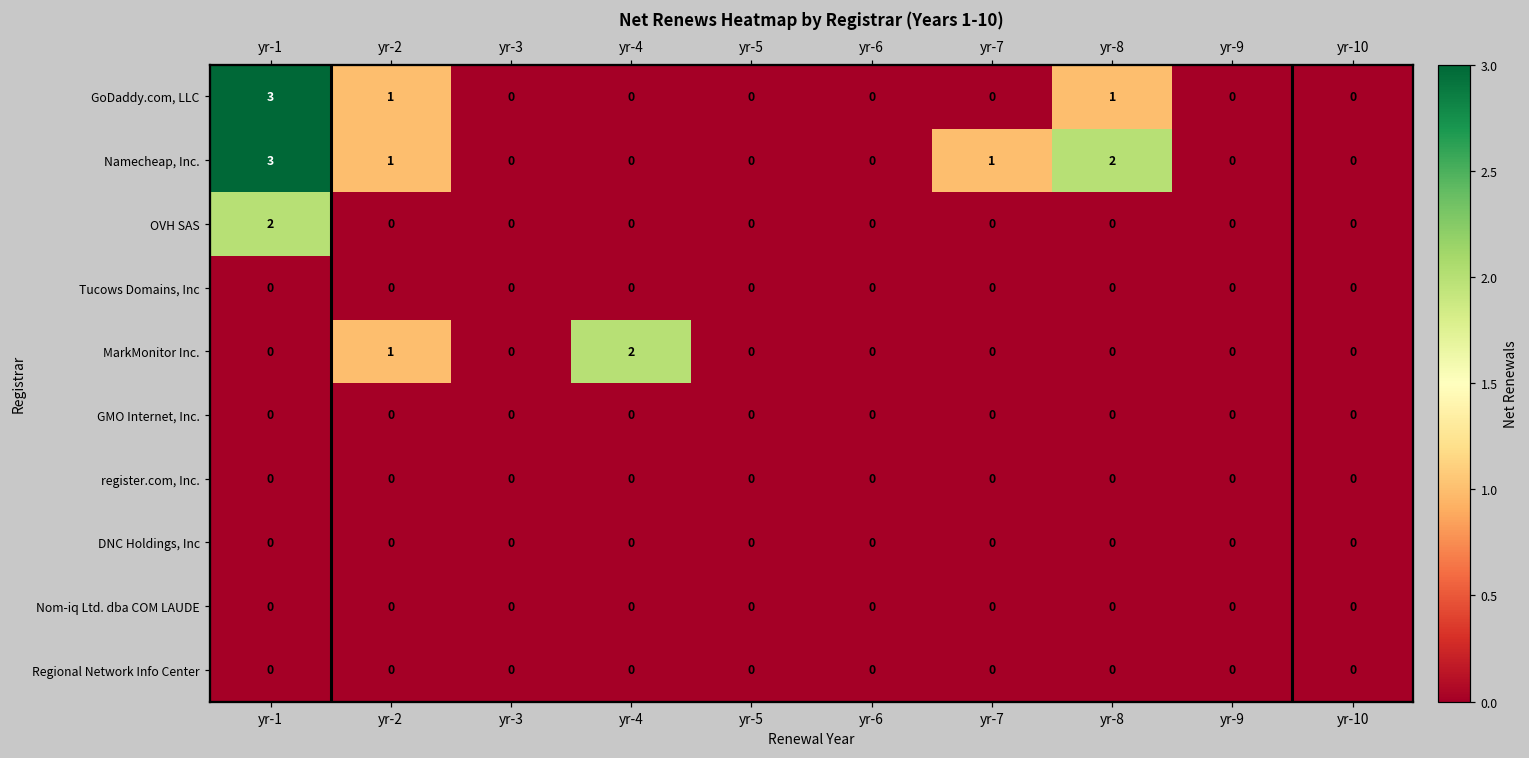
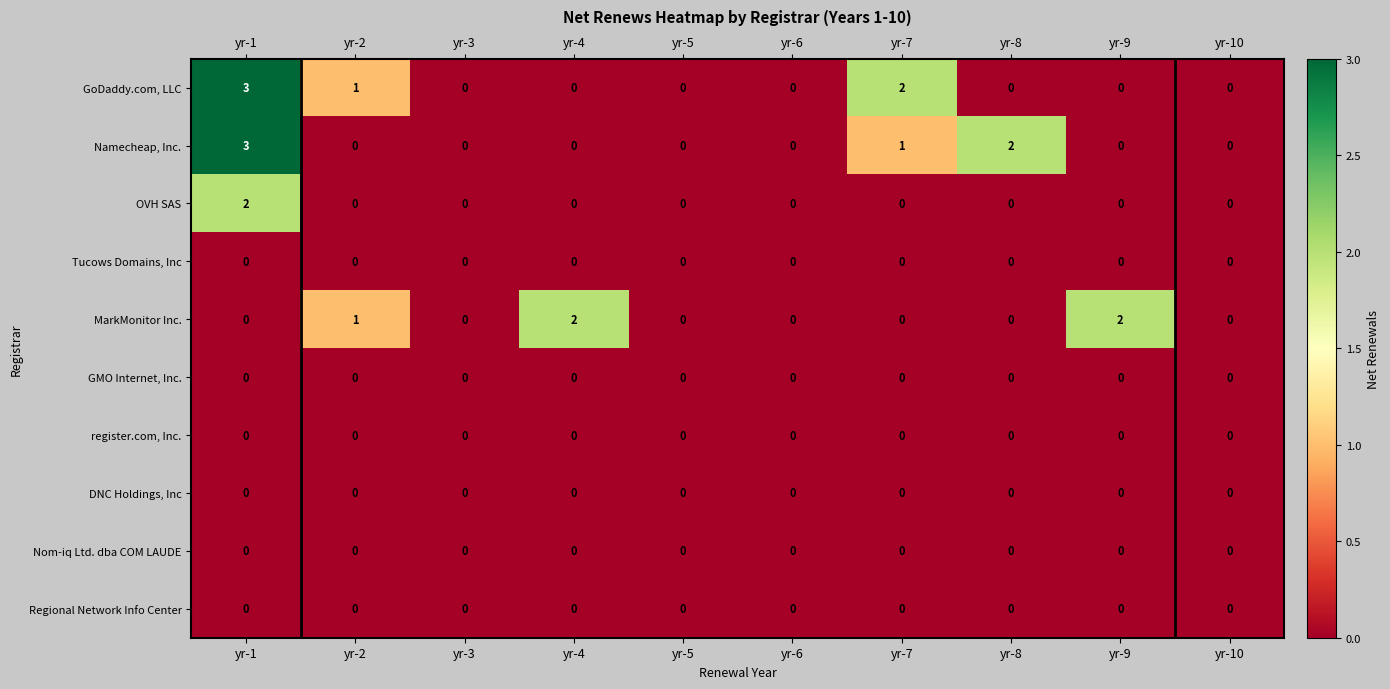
  {
    "GoDaddy.com, LLC": {
      "yr-1": 3,
      "yr-2": 1,
      "yr-3": 0,
      "yr-4": 0,
      "yr-5": 0,
      "yr-6": 0,
-     "yr-7": 0,
-     "yr-8": 1,
+     "yr-7": 2,
+     "yr-8": 0,
      "yr-9": 0,
      "yr-10": 0
    },
    "Namecheap, Inc.": {
      "yr-1": 3,
-     "yr-2": 1,
+     "yr-2": 0,
      "yr-3": 0,
      "yr-4": 0,
      "yr-5": 0,
      "yr-6": 0,
      "yr-7": 1,
      "yr-8": 2,
      "yr-9": 0,
      "yr-10": 0
    },
    "OVH SAS": {
      "yr-1": 2,
      "yr-2": 0,
      "yr-3": 0,
      "yr-4": 0,
      "yr-5": 0,
      "yr-6": 0,
      "yr-7": 0,
      "yr-8": 0,
      "yr-9": 0,
      "yr-10": 0
    },
    "Tucows Domains, Inc": {
      "yr-1": 0,
      "yr-2": 0,
      "yr-3": 0,
      "yr-4": 0,
      "yr-5": 0,
      "yr-6": 0,
      "yr-7": 0,
      "yr-8": 0,
      "yr-9": 0,
      "yr-10": 0
    },
    "MarkMonitor Inc.": {
      "yr-1": 0,
      "yr-2": 1,
      "yr-3": 0,
      "yr-4": 2,
      "yr-5": 0,
      "yr-6": 0,
      "yr-7": 0,
      "yr-8": 0,
-     "yr-9": 0,
+     "yr-9": 2,
      "yr-10": 0
    },
    "GMO Internet, Inc.": {
      "yr-1": 0,
      "yr-2": 0,
      "yr-3": 0,
      "yr-4": 0,
      "yr-5": 0,
      "yr-6": 0,
      "yr-7": 0,
      "yr-8": 0,
      "yr-9": 0,
      "yr-10": 0
    },
    "register.com, Inc.": {
      "yr-1": 0,
      "yr-2": 0,
      "yr-3": 0,
      "yr-4": 0,
      "yr-5": 0,
      "yr-6": 0,
      "yr-7": 0,
      "yr-8": 0,
      "yr-9": 0,
      "yr-10": 0
    },
    "DNC Holdings, Inc": {
      "yr-1": 0,
      "yr-2": 0,
      "yr-3": 0,
      "yr-4": 0,
      "yr-5": 0,
      "yr-6": 0,
      "yr-7": 0,
      "yr-8": 0,
      "yr-9": 0,
      "yr-10": 0
    },
    "Nom-iq Ltd. dba COM LAUDE": {
      "yr-1": 0,
      "yr-2": 0,
      "yr-3": 0,
      "yr-4": 0,
      "yr-5": 0,
      "yr-6": 0,
      "yr-7": 0,
      "yr-8": 0,
      "yr-9": 0,
      "yr-10": 0
    },
    "Regional Network Info Center": {
      "yr-1": 0,
      "yr-2": 0,
      "yr-3": 0,
      "yr-4": 0,
      "yr-5": 0,
      "yr-6": 0,
      "yr-7": 0,
      "yr-8": 0,
      "yr-9": 0,
      "yr-10": 0
    }
  }
